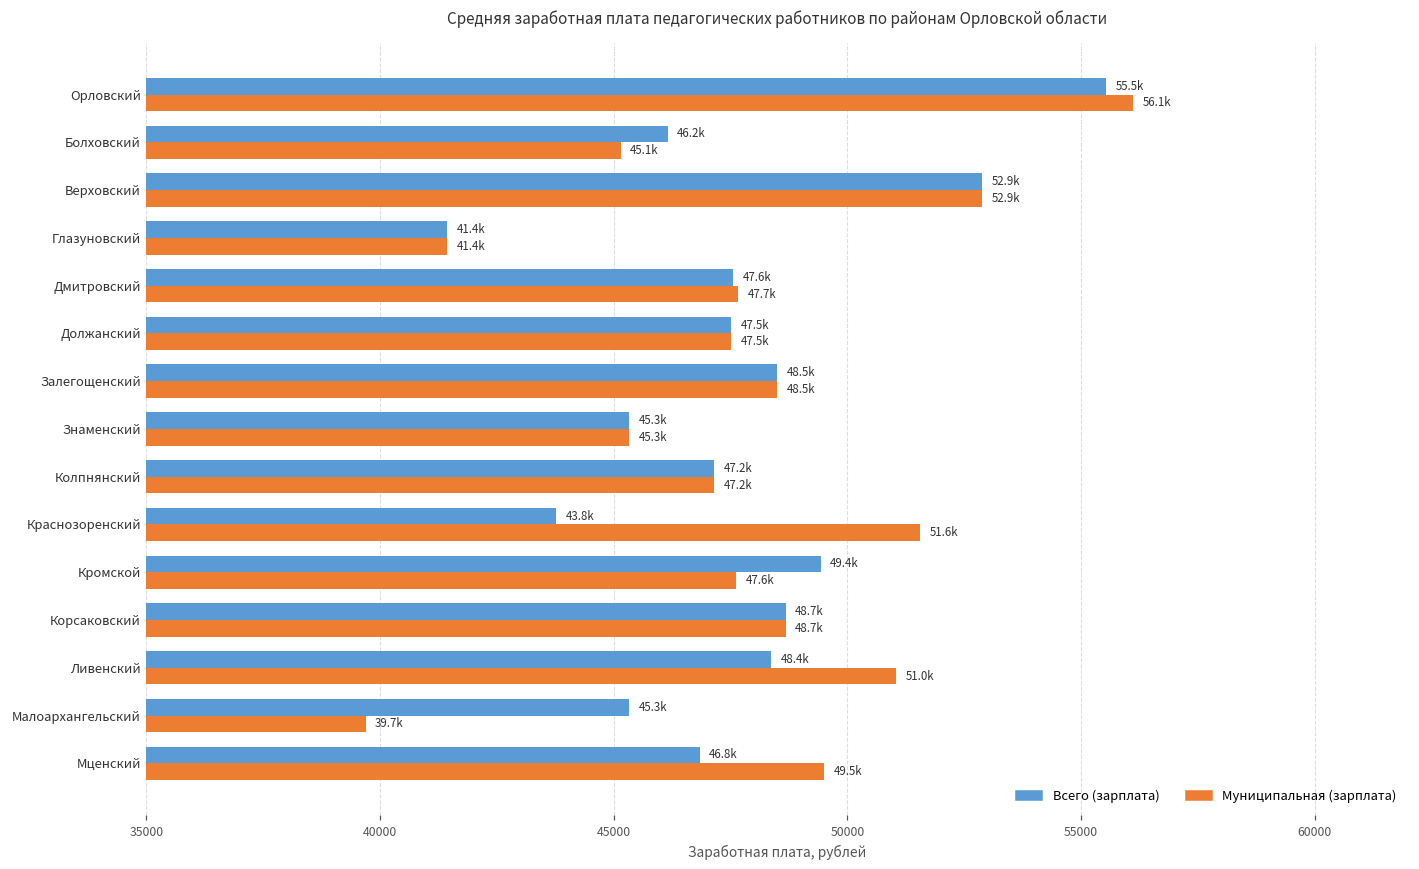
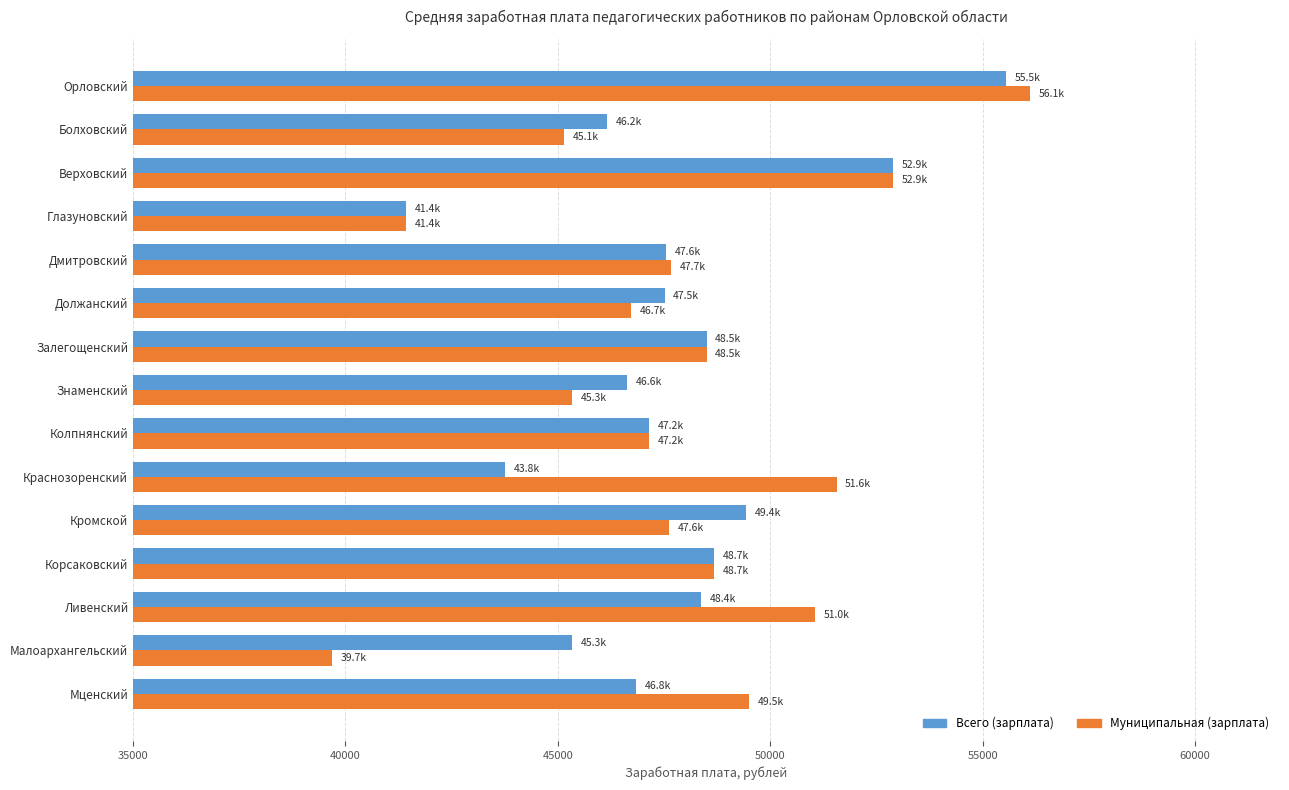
  {
    "Всего (зарплата)": {
      "Орловский": "55.5k",
      "Болховский": "46.2k",
      "Верховский": "52.9k",
      "Глазуновский": "41.4k",
      "Дмитровский": "47.6k",
      "Должанский": "47.5k",
      "Залегощенский": "48.5k",
-     "Знаменский": "45.3k",
+     "Знаменский": "46.6k",
      "Колпнянский": "47.2k",
      "Краснозоренский": "43.8k",
      "Кромской": "49.4k",
      "Корсаковский": "48.7k",
      "Ливенский": "48.4k",
      "Малоархангельский": "45.3k",
      "Мценский": "46.8k"
    },
    "Муниципальная (зарплата)": {
      "Орловский": "56.1k",
      "Болховский": "45.1k",
      "Верховский": "52.9k",
      "Глазуновский": "41.4k",
      "Дмитровский": "47.7k",
-     "Должанский": "47.5k",
+     "Должанский": "46.7k",
      "Залегощенский": "48.5k",
      "Знаменский": "45.3k",
      "Колпнянский": "47.2k",
      "Краснозоренский": "51.6k",
      "Кромской": "47.6k",
      "Корсаковский": "48.7k",
      "Ливенский": "51.0k",
      "Малоархангельский": "39.7k",
      "Мценский": "49.5k"
    }
  }
